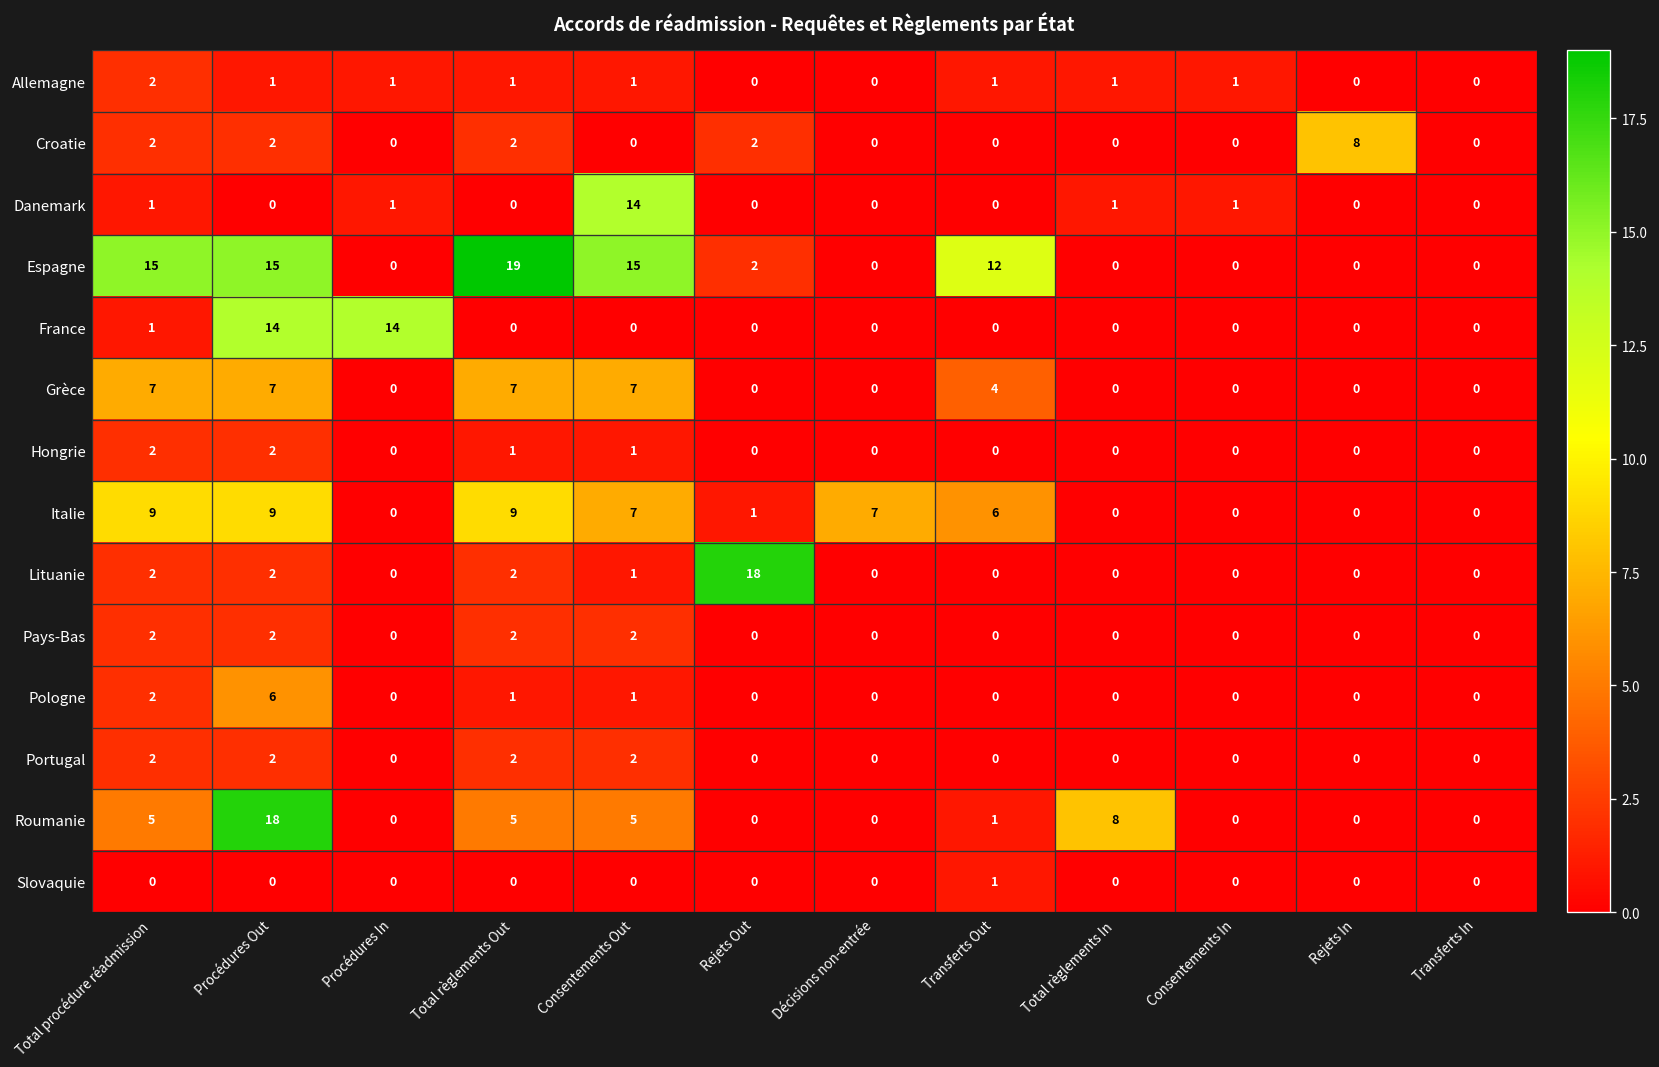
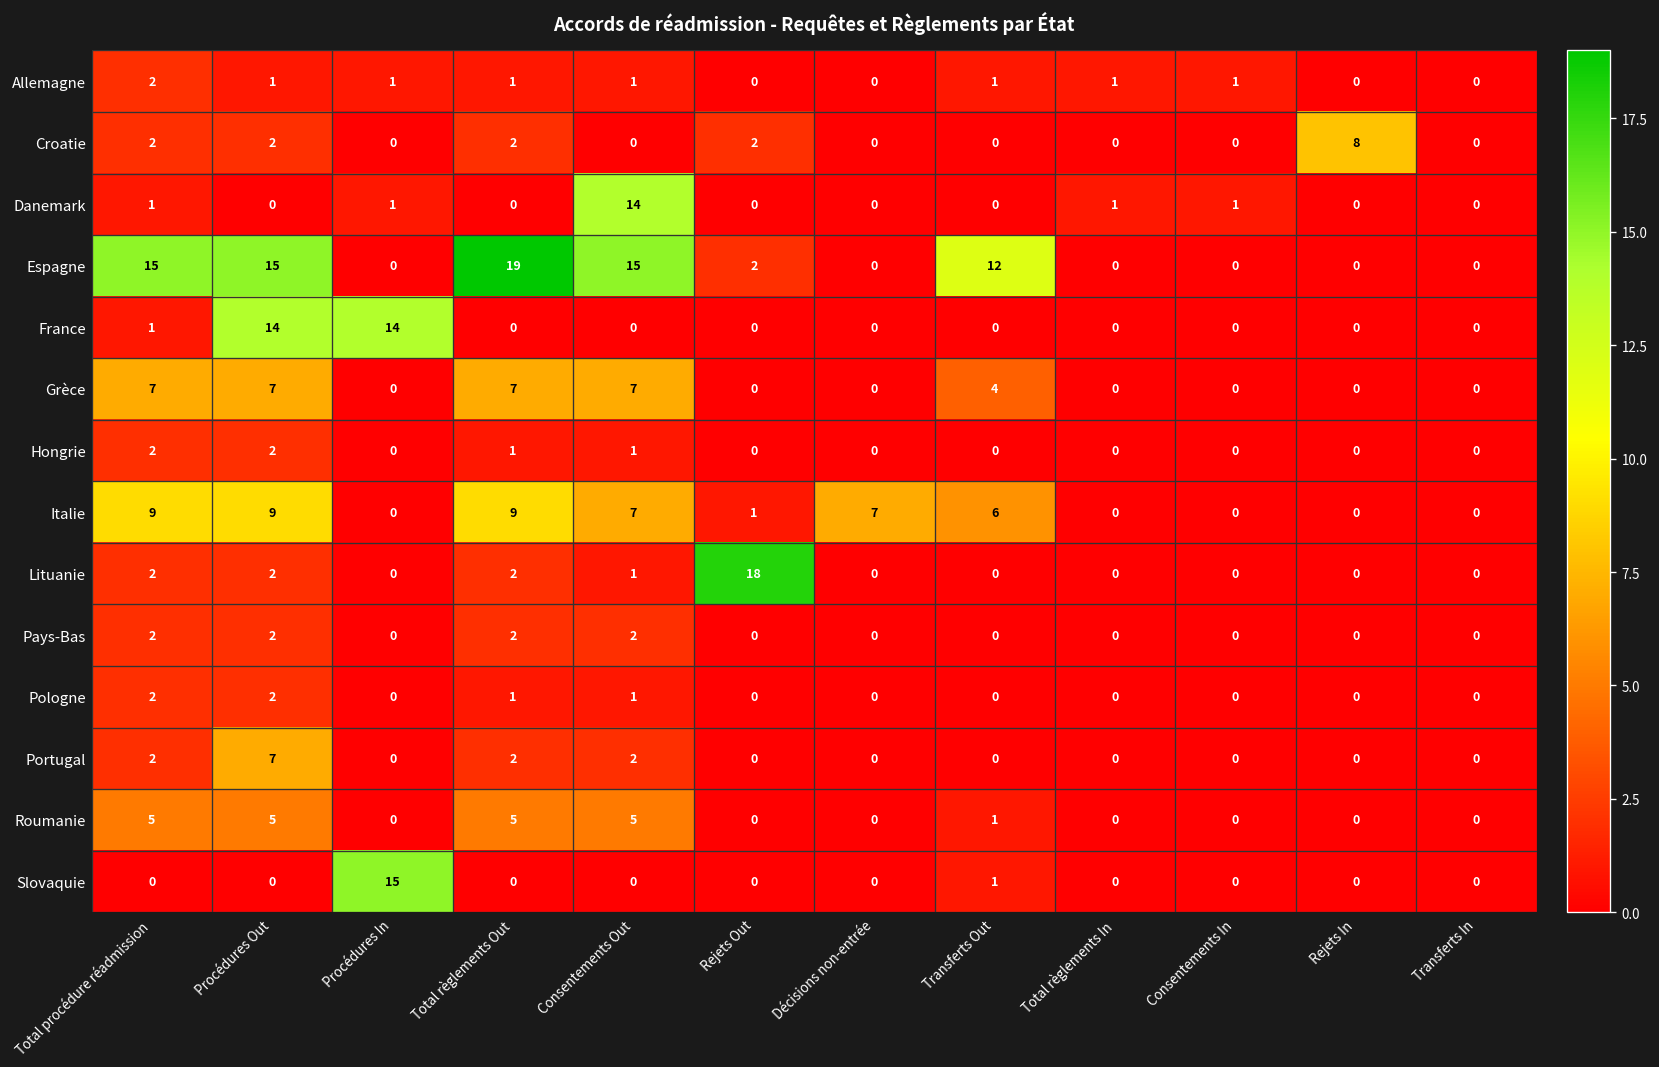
  {
    "Allemagne": {
      "Total procédure réadmission": 2,
      "Procédures Out": 1,
      "Procédures In": 1,
      "Total règlements Out": 1,
      "Consentements Out": 1,
      "Rejets Out": 0,
      "Décisions non-entrée": 0,
      "Transferts Out": 1,
      "Total règlements In": 1,
      "Consentements In": 1,
      "Rejets In": 0,
      "Transferts In": 0
    },
    "Croatie": {
      "Total procédure réadmission": 2,
      "Procédures Out": 2,
      "Procédures In": 0,
      "Total règlements Out": 2,
      "Consentements Out": 0,
      "Rejets Out": 2,
      "Décisions non-entrée": 0,
      "Transferts Out": 0,
      "Total règlements In": 0,
      "Consentements In": 0,
      "Rejets In": 8,
      "Transferts In": 0
    },
    "Danemark": {
      "Total procédure réadmission": 1,
      "Procédures Out": 0,
      "Procédures In": 1,
      "Total règlements Out": 0,
      "Consentements Out": 14,
      "Rejets Out": 0,
      "Décisions non-entrée": 0,
      "Transferts Out": 0,
      "Total règlements In": 1,
      "Consentements In": 1,
      "Rejets In": 0,
      "Transferts In": 0
    },
    "Espagne": {
      "Total procédure réadmission": 15,
      "Procédures Out": 15,
      "Procédures In": 0,
      "Total règlements Out": 19,
      "Consentements Out": 15,
      "Rejets Out": 2,
      "Décisions non-entrée": 0,
      "Transferts Out": 12,
      "Total règlements In": 0,
      "Consentements In": 0,
      "Rejets In": 0,
      "Transferts In": 0
    },
    "France": {
      "Total procédure réadmission": 1,
      "Procédures Out": 14,
      "Procédures In": 14,
      "Total règlements Out": 0,
      "Consentements Out": 0,
      "Rejets Out": 0,
      "Décisions non-entrée": 0,
      "Transferts Out": 0,
      "Total règlements In": 0,
      "Consentements In": 0,
      "Rejets In": 0,
      "Transferts In": 0
    },
    "Grèce": {
      "Total procédure réadmission": 7,
      "Procédures Out": 7,
      "Procédures In": 0,
      "Total règlements Out": 7,
      "Consentements Out": 7,
      "Rejets Out": 0,
      "Décisions non-entrée": 0,
      "Transferts Out": 4,
      "Total règlements In": 0,
      "Consentements In": 0,
      "Rejets In": 0,
      "Transferts In": 0
    },
    "Hongrie": {
      "Total procédure réadmission": 2,
      "Procédures Out": 2,
      "Procédures In": 0,
      "Total règlements Out": 1,
      "Consentements Out": 1,
      "Rejets Out": 0,
      "Décisions non-entrée": 0,
      "Transferts Out": 0,
      "Total règlements In": 0,
      "Consentements In": 0,
      "Rejets In": 0,
      "Transferts In": 0
    },
    "Italie": {
      "Total procédure réadmission": 9,
      "Procédures Out": 9,
      "Procédures In": 0,
      "Total règlements Out": 9,
      "Consentements Out": 7,
      "Rejets Out": 1,
      "Décisions non-entrée": 7,
      "Transferts Out": 6,
      "Total règlements In": 0,
      "Consentements In": 0,
      "Rejets In": 0,
      "Transferts In": 0
    },
    "Lituanie": {
      "Total procédure réadmission": 2,
      "Procédures Out": 2,
      "Procédures In": 0,
      "Total règlements Out": 2,
      "Consentements Out": 1,
      "Rejets Out": 18,
      "Décisions non-entrée": 0,
      "Transferts Out": 0,
      "Total règlements In": 0,
      "Consentements In": 0,
      "Rejets In": 0,
      "Transferts In": 0
    },
    "Pays-Bas": {
      "Total procédure réadmission": 2,
      "Procédures Out": 2,
      "Procédures In": 0,
      "Total règlements Out": 2,
      "Consentements Out": 2,
      "Rejets Out": 0,
      "Décisions non-entrée": 0,
      "Transferts Out": 0,
      "Total règlements In": 0,
      "Consentements In": 0,
      "Rejets In": 0,
      "Transferts In": 0
    },
    "Pologne": {
      "Total procédure réadmission": 2,
-     "Procédures Out": 6,
+     "Procédures Out": 2,
      "Procédures In": 0,
      "Total règlements Out": 1,
      "Consentements Out": 1,
      "Rejets Out": 0,
      "Décisions non-entrée": 0,
      "Transferts Out": 0,
      "Total règlements In": 0,
      "Consentements In": 0,
      "Rejets In": 0,
      "Transferts In": 0
    },
    "Portugal": {
      "Total procédure réadmission": 2,
-     "Procédures Out": 2,
+     "Procédures Out": 7,
      "Procédures In": 0,
      "Total règlements Out": 2,
      "Consentements Out": 2,
      "Rejets Out": 0,
      "Décisions non-entrée": 0,
      "Transferts Out": 0,
      "Total règlements In": 0,
      "Consentements In": 0,
      "Rejets In": 0,
      "Transferts In": 0
    },
    "Roumanie": {
      "Total procédure réadmission": 5,
-     "Procédures Out": 18,
+     "Procédures Out": 5,
      "Procédures In": 0,
      "Total règlements Out": 5,
      "Consentements Out": 5,
      "Rejets Out": 0,
      "Décisions non-entrée": 0,
      "Transferts Out": 1,
-     "Total règlements In": 8,
+     "Total règlements In": 0,
      "Consentements In": 0,
      "Rejets In": 0,
      "Transferts In": 0
    },
    "Slovaquie": {
      "Total procédure réadmission": 0,
      "Procédures Out": 0,
-     "Procédures In": 0,
+     "Procédures In": 15,
      "Total règlements Out": 0,
      "Consentements Out": 0,
      "Rejets Out": 0,
      "Décisions non-entrée": 0,
      "Transferts Out": 1,
      "Total règlements In": 0,
      "Consentements In": 0,
      "Rejets In": 0,
      "Transferts In": 0
    }
  }
